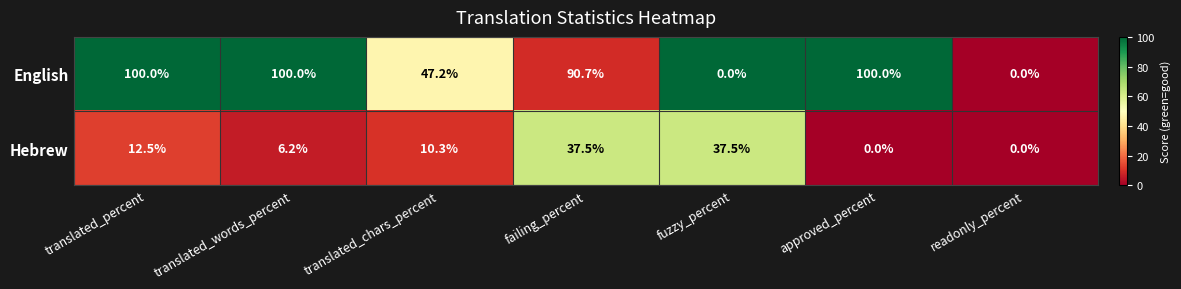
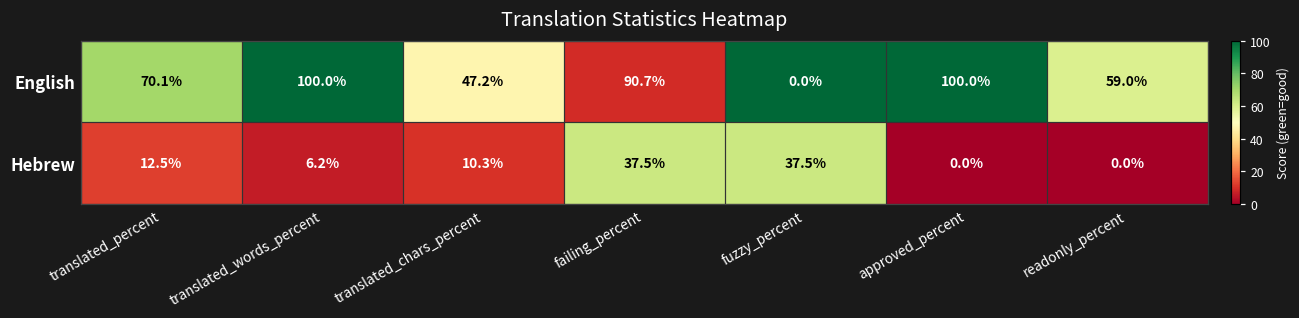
  {
    "English": {
-     "translated_percent": "100.0%",
+     "translated_percent": "70.1%",
      "translated_words_percent": "100.0%",
      "translated_chars_percent": "47.2%",
      "failing_percent": "90.7%",
      "fuzzy_percent": "0.0%",
      "approved_percent": "100.0%",
-     "readonly_percent": "0.0%"
+     "readonly_percent": "59.0%"
    },
    "Hebrew": {
      "translated_percent": "12.5%",
      "translated_words_percent": "6.2%",
      "translated_chars_percent": "10.3%",
      "failing_percent": "37.5%",
      "fuzzy_percent": "37.5%",
      "approved_percent": "0.0%",
      "readonly_percent": "0.0%"
    }
  }
